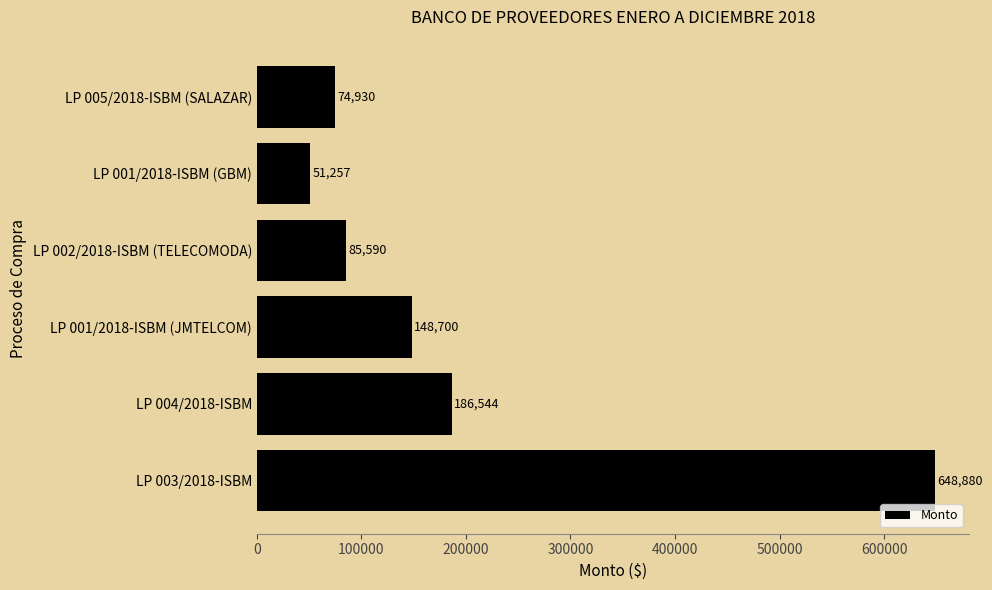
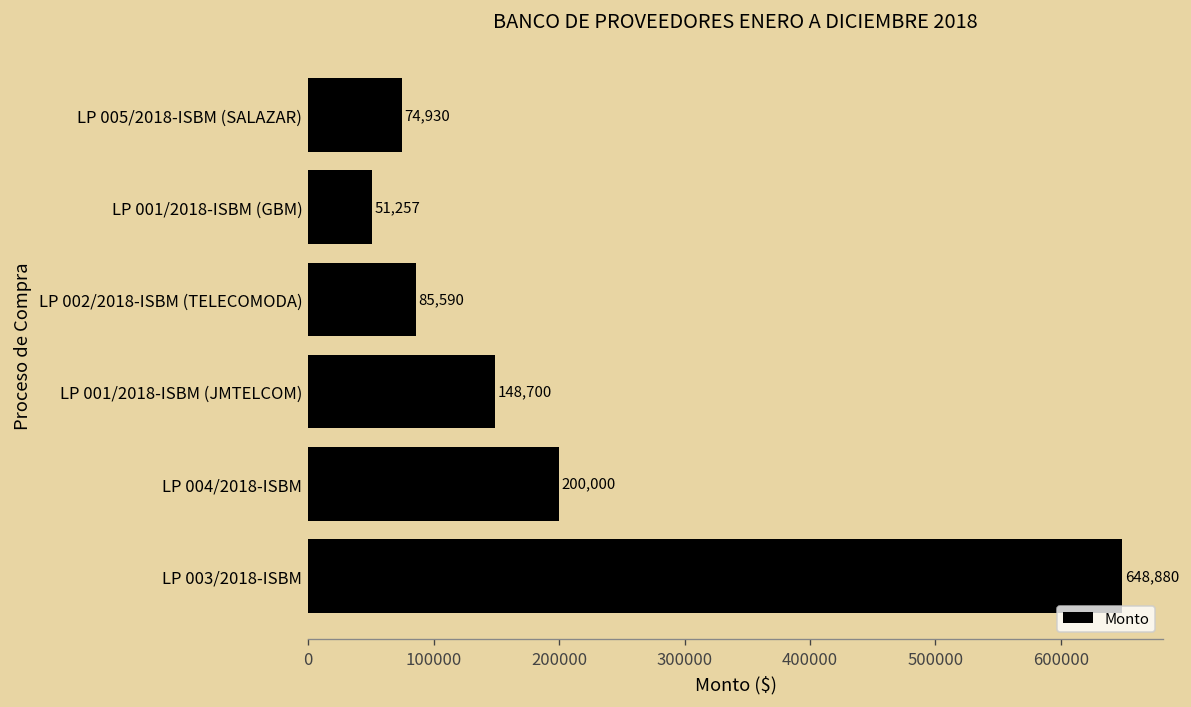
  {
    "LP 005/2018-ISBM (SALAZAR)": "74,930",
    "LP 001/2018-ISBM (GBM)": "51,257",
    "LP 002/2018-ISBM (TELECOMODA)": "85,590",
    "LP 001/2018-ISBM (JMTELCOM)": "148,700",
-   "LP 004/2018-ISBM": "186,544",
+   "LP 004/2018-ISBM": "200,000",
    "LP 003/2018-ISBM": "648,880"
  }
